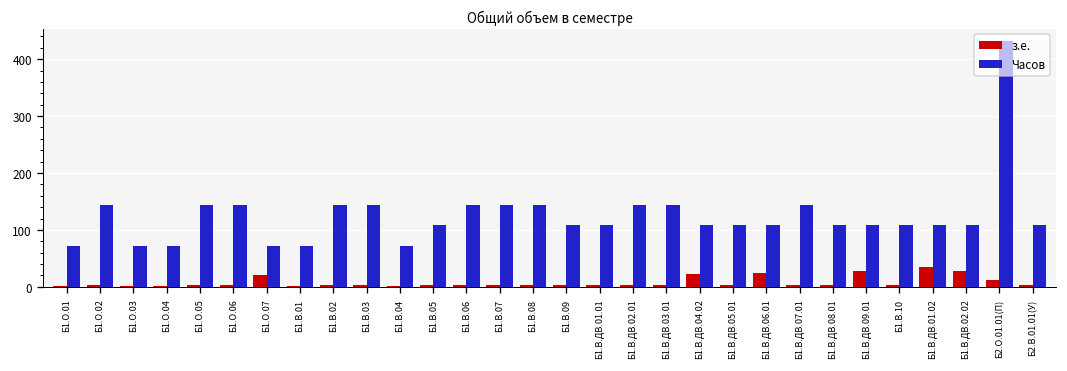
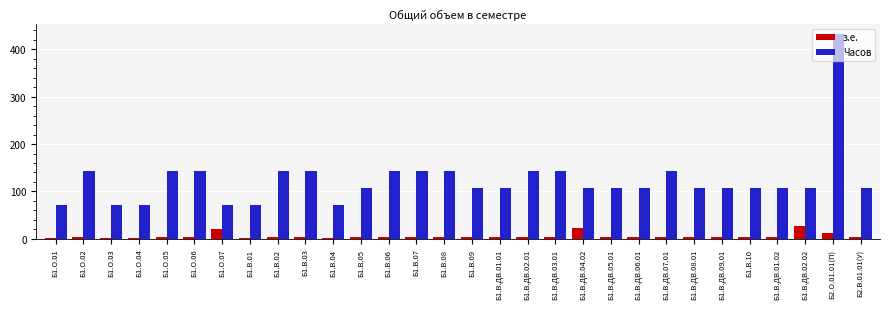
  {
    "з.е.": {
      "Б1.О.07": 20,
      "Б1.В.ДВ.04.02": 20,
-     "Б1.В.ДВ.06.01": 20,
-     "Б1.В.ДВ.09.01": 30,
-     "Б1.В.ДВ.01.02": 40,
+     "Б1.В.ДВ.06.01": 0,
+     "Б1.В.ДВ.09.01": 0,
+     "Б1.В.ДВ.01.02": 0,
      "Б1.В.ДВ.02.02": 30,
      "Б2.О.01.01(П)": 10
    },
    "Часов": {
      "Б1.О.01": 70,
      "Б1.О.02": 140,
      "Б1.О.03": 70,
      "Б1.О.04": 70,
      "Б1.О.05": 140,
      "Б1.О.06": 140,
      "Б1.О.07": 70,
      "Б1.В.01": 70,
      "Б1.В.02": 140,
      "Б1.В.03": 140,
      "Б1.В.04": 70,
      "Б1.В.05": 110,
      "Б1.В.06": 140,
      "Б1.В.07": 140,
      "Б1.В.08": 140,
      "Б1.В.09": 110,
      "Б1.В.ДВ.01.01": 110,
      "Б1.В.ДВ.02.01": 140,
      "Б1.В.ДВ.03.01": 140,
      "Б1.В.ДВ.04.02": 110,
      "Б1.В.ДВ.05.01": 110,
      "Б1.В.ДВ.06.01": 110,
      "Б1.В.ДВ.07.01": 140,
      "Б1.В.ДВ.08.01": 110,
      "Б1.В.ДВ.09.01": 110,
      "Б1.В.10": 110,
      "Б1.В.ДВ.01.02": 110,
      "Б1.В.ДВ.02.02": 110,
      "Б2.В.01.01(У)": 110
    }
  }
